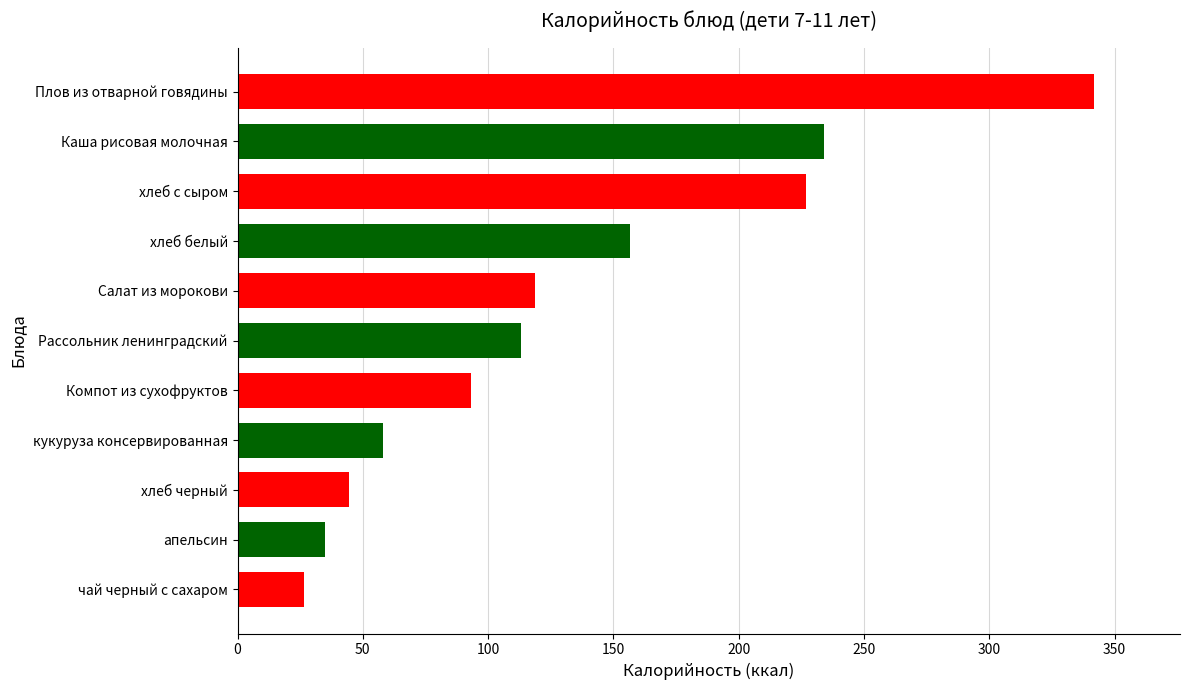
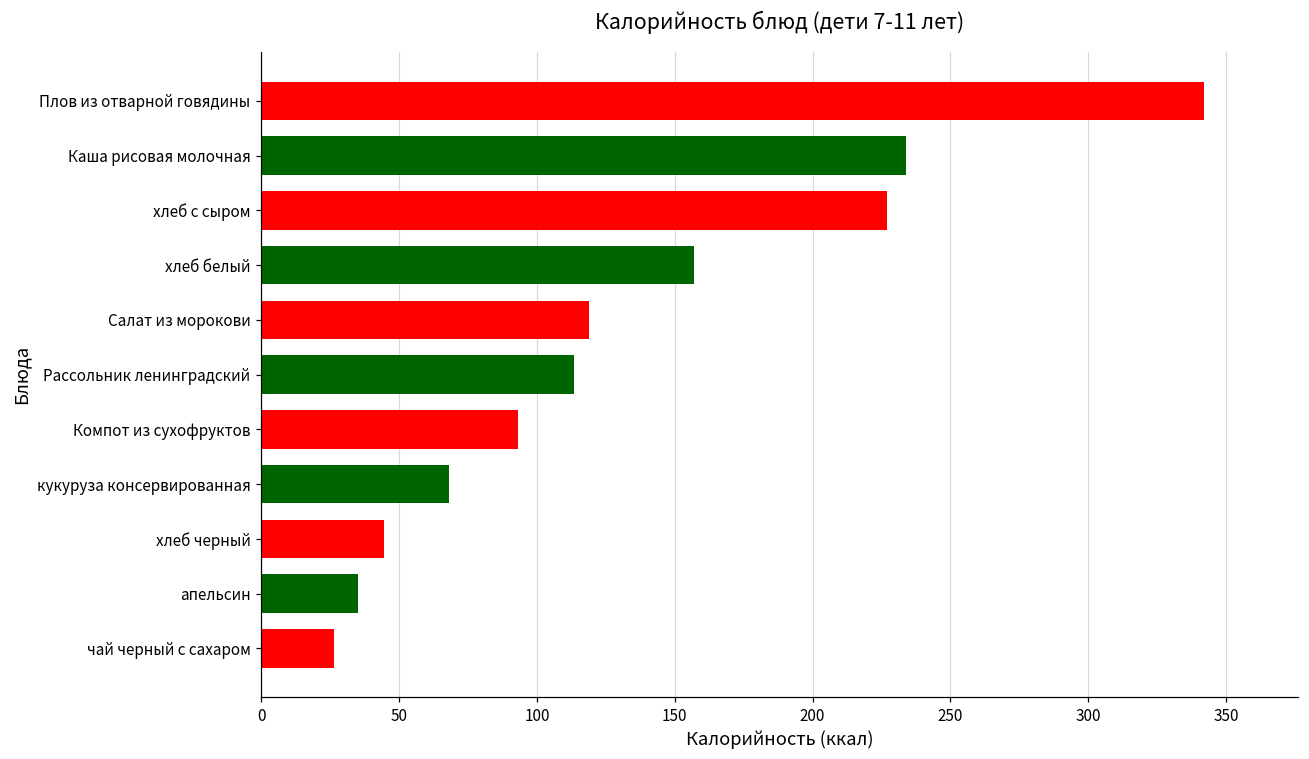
  {
    "Плов из отварной говядины": 342,
    "Каша рисовая молочная": 234,
    "хлеб с сыром": 227,
    "хлеб белый": 157,
    "Салат из морокови": 119,
    "Рассольник ленинградский": 113,
    "Компот из сухофруктов": 93,
-   "кукуруза консервированная": 58,
+   "кукуруза консервированная": 68,
    "хлеб черный": 45,
    "апельсин": 35,
    "чай черный с сахаром": 26
  }
